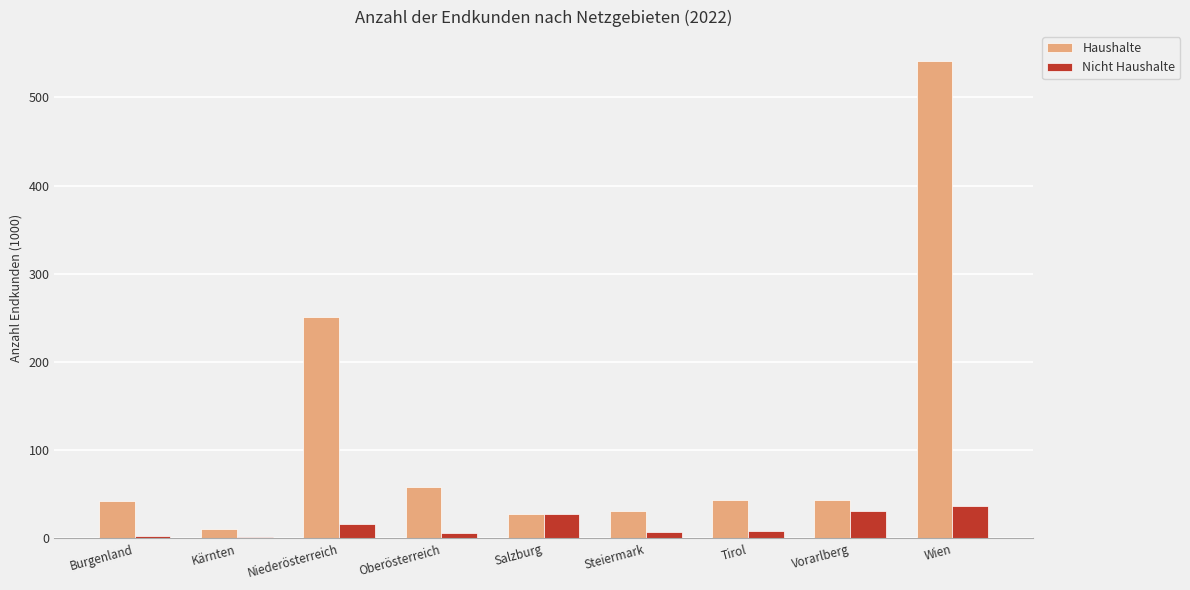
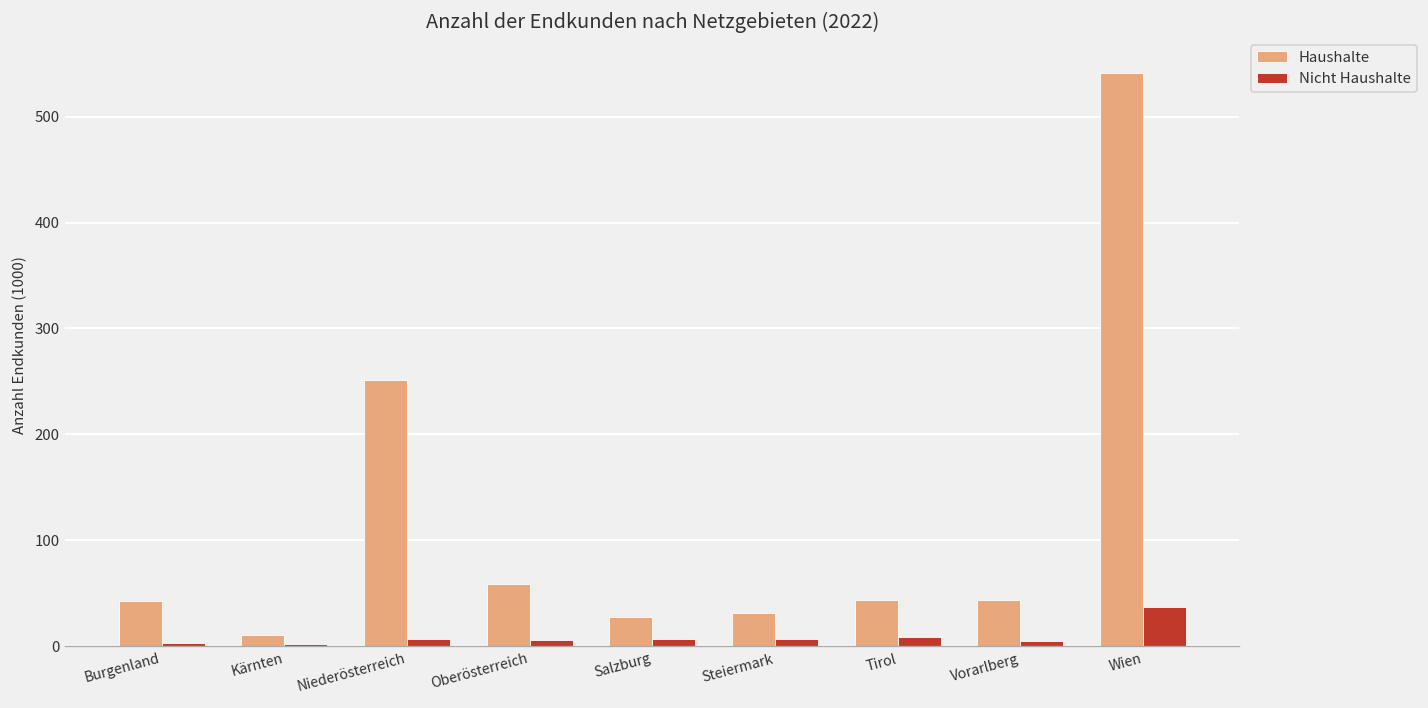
  {
    "Haushalte": {
      "Burgenland": 40,
      "Kärnten": 10,
      "Niederösterreich": 250,
      "Oberösterreich": 60,
      "Salzburg": 30,
      "Steiermark": 30,
      "Tirol": 40,
      "Vorarlberg": 40,
      "Wien": 540
    },
    "Nicht Haushalte": {
      "Burgenland": 0,
-     "Niederösterreich": 20,
+     "Niederösterreich": 10,
      "Oberösterreich": 10,
-     "Salzburg": 30,
+     "Salzburg": 10,
      "Steiermark": 10,
      "Tirol": 10,
-     "Vorarlberg": 30,
+     "Vorarlberg": 0,
      "Wien": 40
    }
  }
